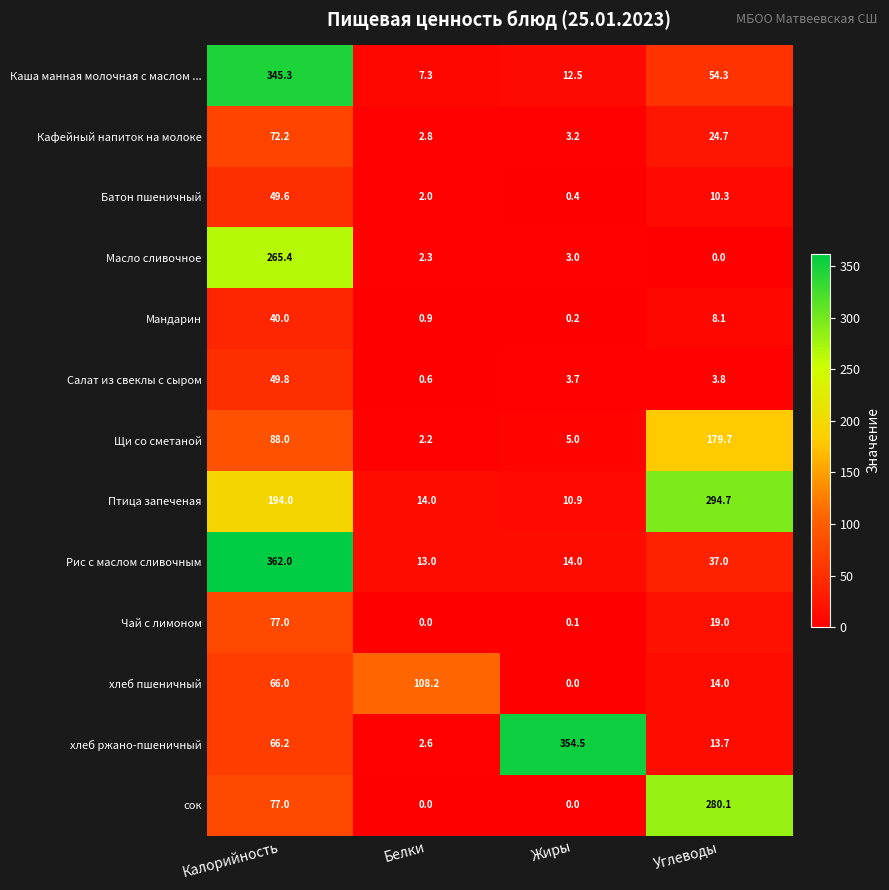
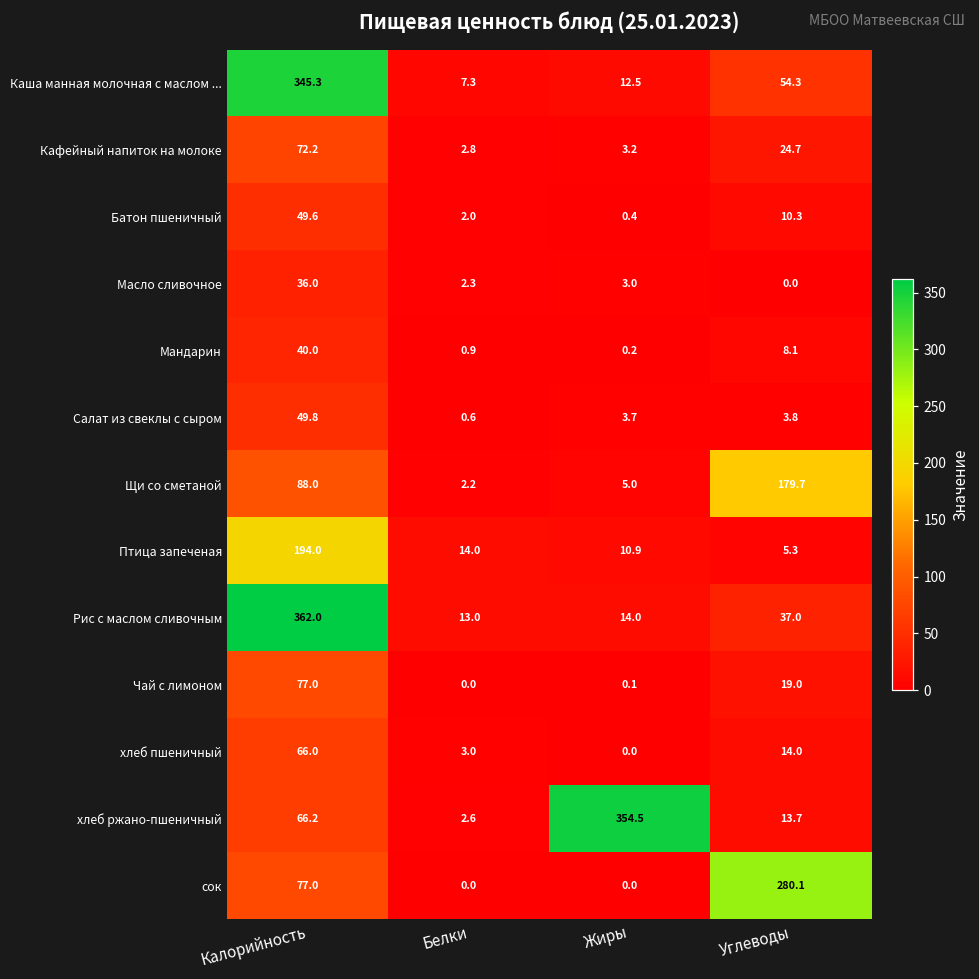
  {
    "Каша манная молочная с маслом ...": {
      "Калорийность": 345.3,
      "Белки": 7.3,
      "Жиры": 12.5,
      "Углеводы": 54.3
    },
    "Кафейный напиток на молоке": {
      "Калорийность": 72.2,
      "Белки": 2.8,
      "Жиры": 3.2,
      "Углеводы": 24.7
    },
    "Батон пшеничный": {
      "Калорийность": 49.6,
      "Белки": 2.0,
      "Жиры": 0.4,
      "Углеводы": 10.3
    },
    "Масло сливочное": {
-     "Калорийность": 265.4,
+     "Калорийность": 36.0,
      "Белки": 2.3,
      "Жиры": 3.0,
      "Углеводы": 0.0
    },
    "Мандарин": {
      "Калорийность": 40.0,
      "Белки": 0.9,
      "Жиры": 0.2,
      "Углеводы": 8.1
    },
    "Салат из свеклы с сыром": {
      "Калорийность": 49.8,
      "Белки": 0.6,
      "Жиры": 3.7,
      "Углеводы": 3.8
    },
    "Щи со сметаной": {
      "Калорийность": 88.0,
      "Белки": 2.2,
      "Жиры": 5.0,
      "Углеводы": 179.7
    },
    "Птица запеченая": {
      "Калорийность": 194.0,
      "Белки": 14.0,
      "Жиры": 10.9,
-     "Углеводы": 294.7
+     "Углеводы": 5.3
    },
    "Рис с маслом сливочным": {
      "Калорийность": 362.0,
      "Белки": 13.0,
      "Жиры": 14.0,
      "Углеводы": 37.0
    },
    "Чай с лимоном": {
      "Калорийность": 77.0,
      "Белки": 0.0,
      "Жиры": 0.1,
      "Углеводы": 19.0
    },
    "хлеб пшеничный": {
      "Калорийность": 66.0,
-     "Белки": 108.2,
+     "Белки": 3.0,
      "Жиры": 0.0,
      "Углеводы": 14.0
    },
    "хлеб ржано-пшеничный": {
      "Калорийность": 66.2,
      "Белки": 2.6,
      "Жиры": 354.5,
      "Углеводы": 13.7
    },
    "сок": {
      "Калорийность": 77.0,
      "Белки": 0.0,
      "Жиры": 0.0,
      "Углеводы": 280.1
    }
  }
